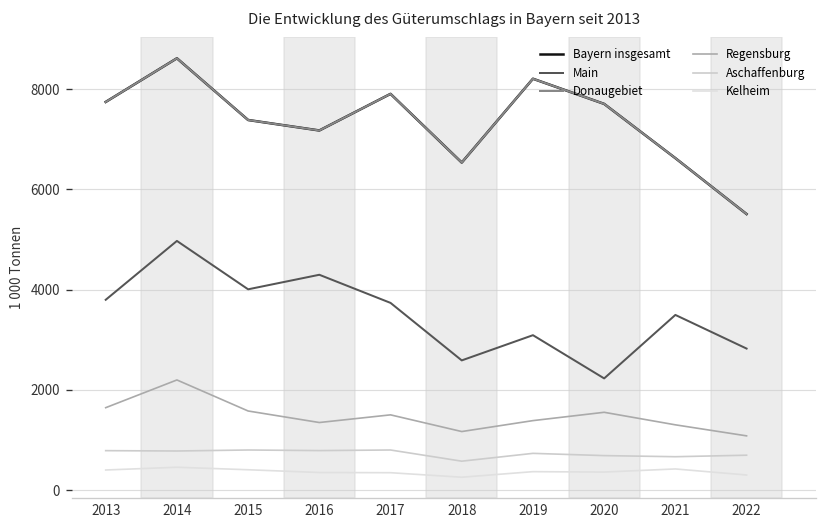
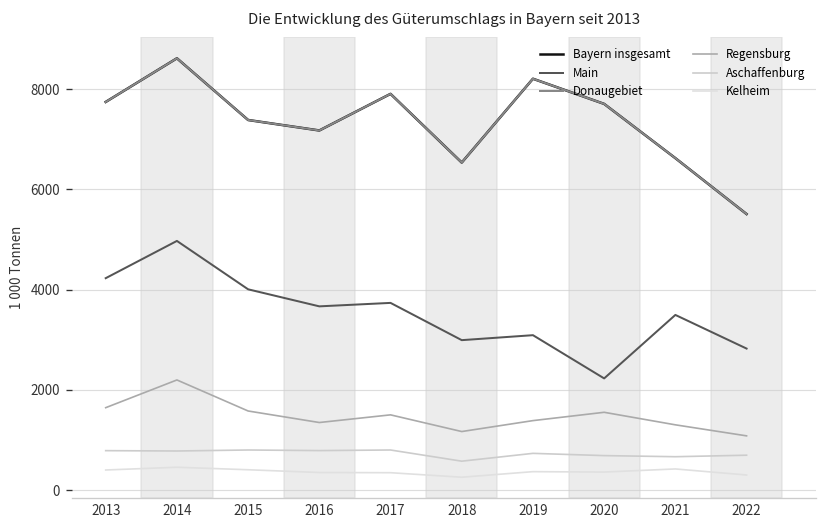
  {
    "Main": {
-     "2013": 3800,
+     "2013": 4200,
      "2014": 5000,
      "2015": 4000,
-     "2016": 4300,
+     "2016": 3700,
      "2017": 3700,
-     "2018": 2600,
+     "2018": 3000,
      "2019": 3100,
      "2020": 2200,
      "2021": 3500,
      "2022": 2800
    }
  }
